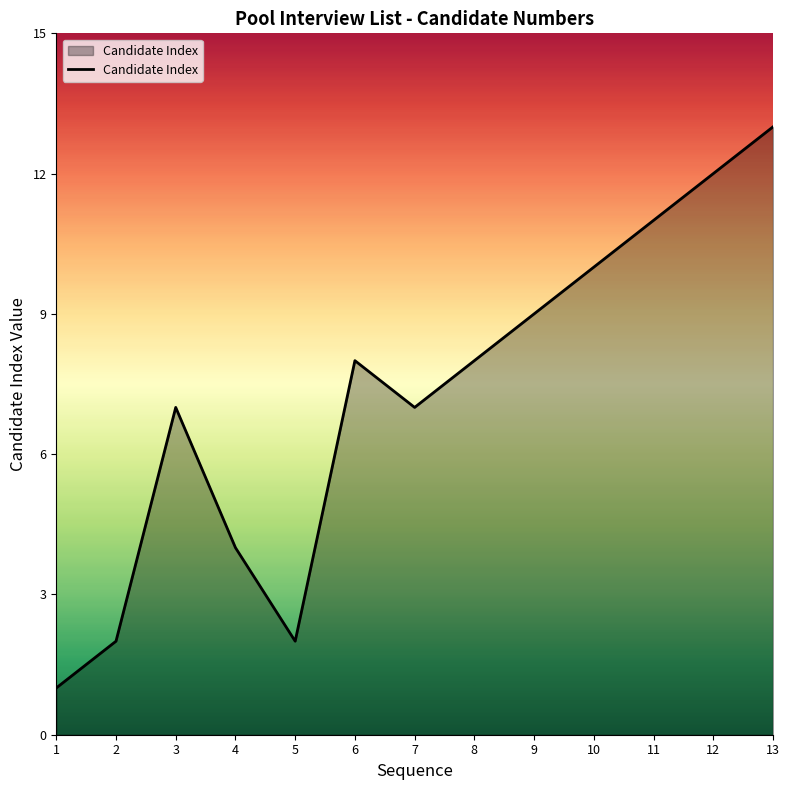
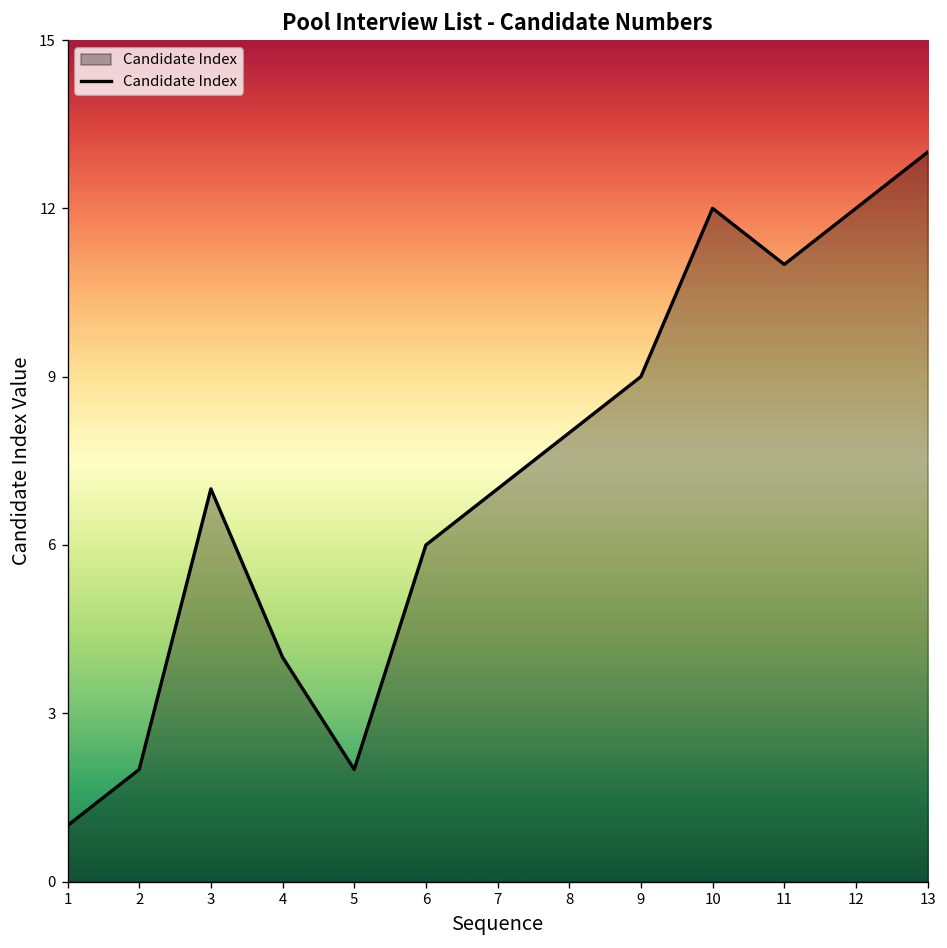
  {
    "1": 1,
    "2": 2,
    "3": 7,
    "4": 4,
    "5": 2,
-   "6": 8,
+   "6": 6,
    "7": 7,
    "8": 8,
    "9": 9,
-   "10": 10,
+   "10": 12,
    "11": 11,
    "12": 12,
    "13": 13
  }
